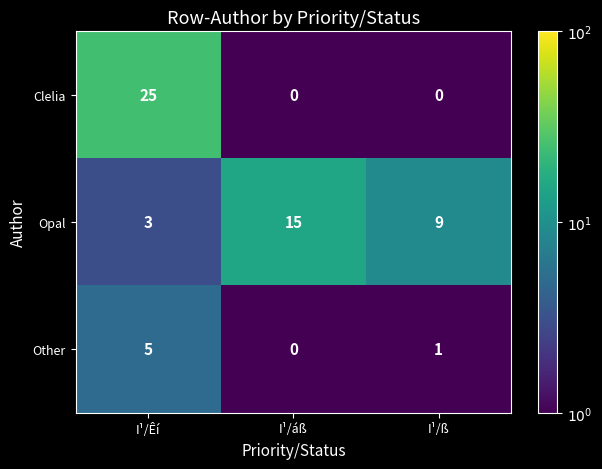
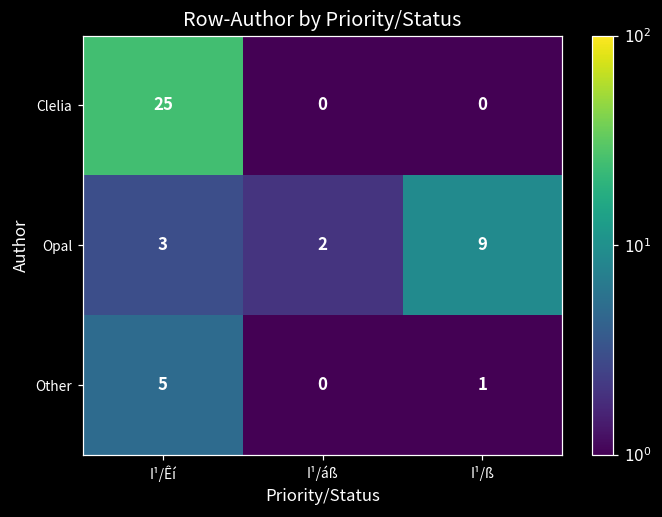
  {
    "Clelia": {
      "I¹/Êí": 25,
      "I¹/áß": 0,
      "I¹/ß": 0
    },
    "Opal": {
      "I¹/Êí": 3,
-     "I¹/áß": 15,
+     "I¹/áß": 2,
      "I¹/ß": 9
    },
    "Other": {
      "I¹/Êí": 5,
      "I¹/áß": 0,
      "I¹/ß": 1
    }
  }
